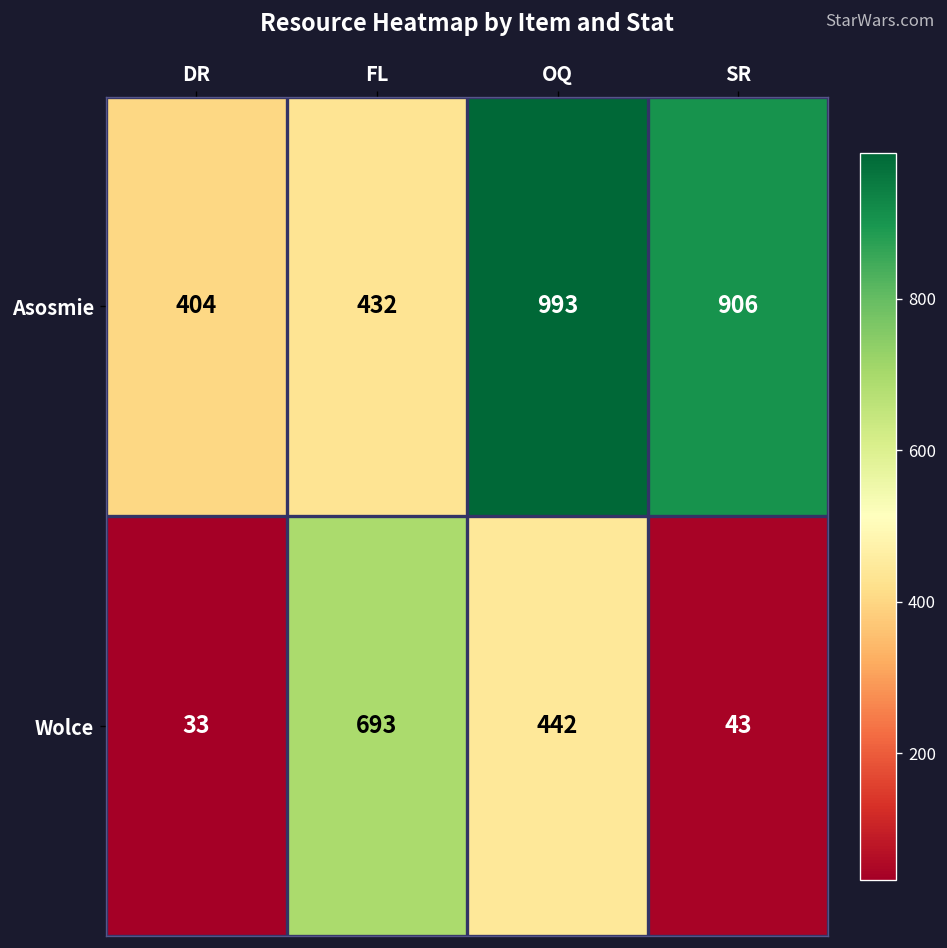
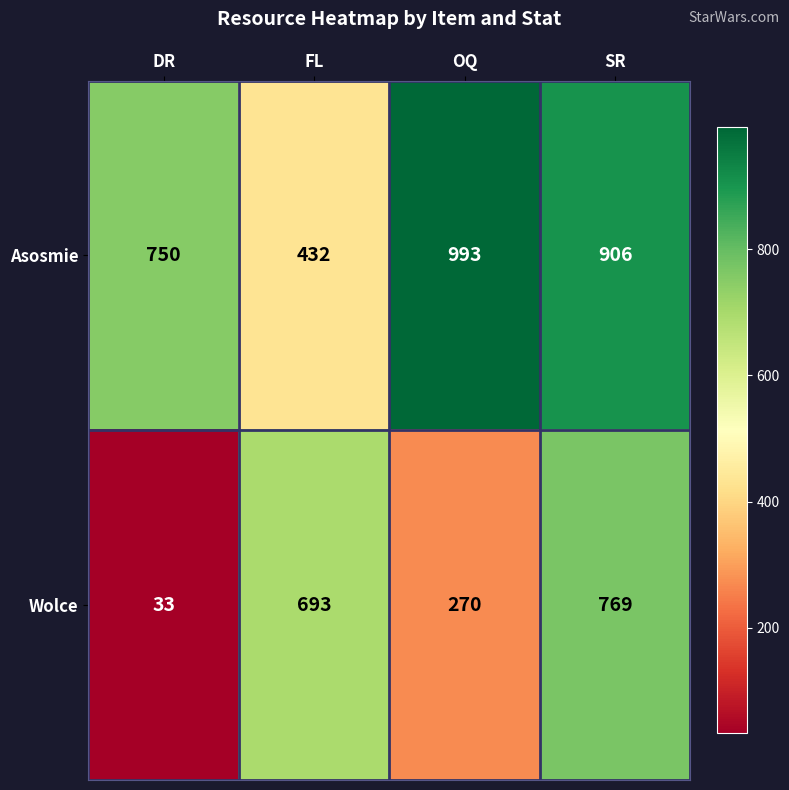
  {
    "Asosmie": {
-     "DR": 404,
+     "DR": 750,
      "FL": 432,
      "OQ": 993,
      "SR": 906
    },
    "Wolce": {
      "DR": 33,
      "FL": 693,
-     "OQ": 442,
-     "SR": 43
+     "OQ": 270,
+     "SR": 769
    }
  }
